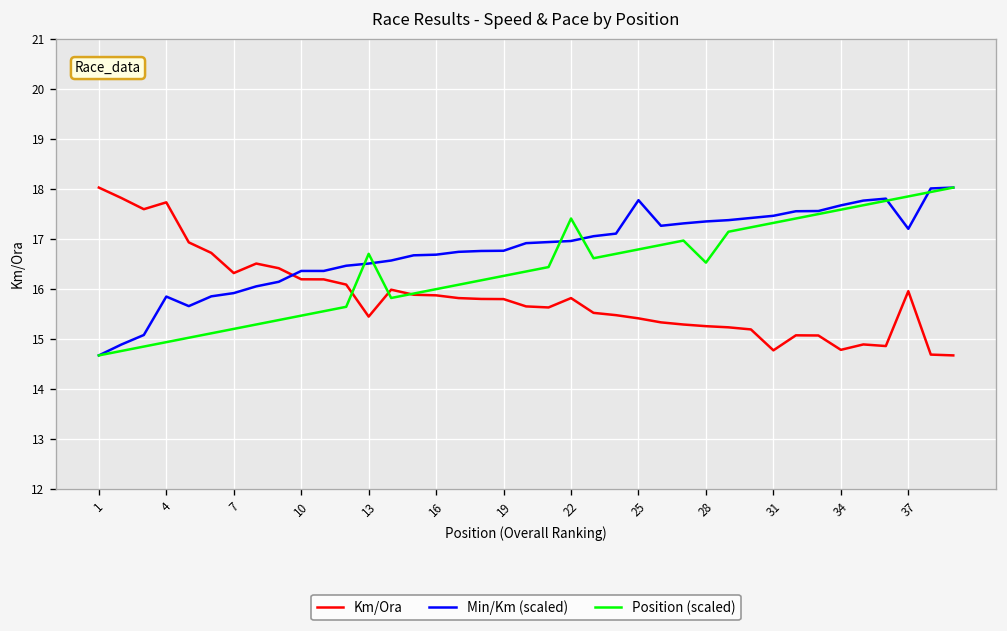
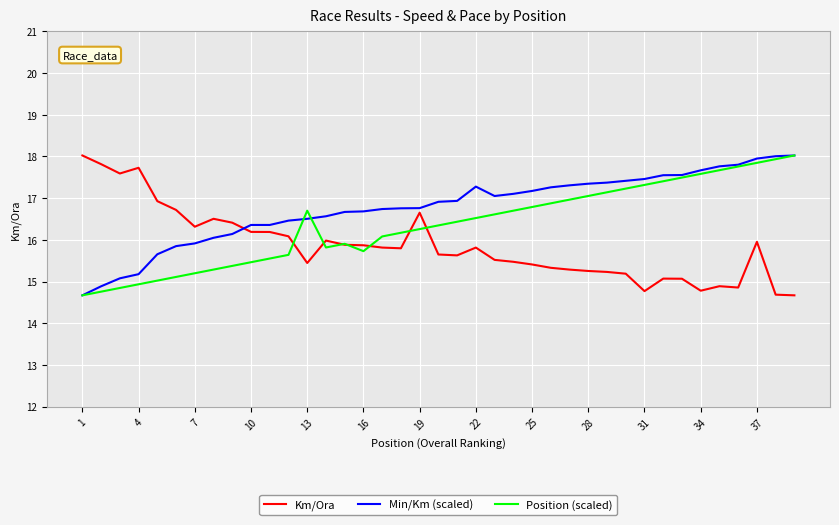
  {
    "Km/Ora": {
      "1": 18.0,
      "4": 17.7,
      "7": 16.3,
      "10": 16.2,
      "13": 15.4,
      "16": 15.9,
-     "19": 15.8,
+     "19": 16.7,
      "22": 15.8,
      "25": 15.4,
      "28": 15.3,
      "31": 14.8,
      "34": 14.8,
      "37": 16.0
    },
    "Min/Km (scaled)": {
-     "4": 15.8,
+     "4": 15.2,
      "7": 15.9,
      "10": 16.4,
      "13": 16.5,
      "16": 16.7,
      "19": 16.8,
-     "22": 17.0,
-     "25": 17.8,
+     "22": 17.3,
+     "25": 17.2,
      "28": 17.3,
      "31": 17.5,
      "34": 17.7,
-     "37": 17.2
+     "37": 17.9
    },
    "Position (scaled)": {
      "4": 14.9,
      "7": 15.2,
      "10": 15.5,
      "13": 16.7,
-     "16": 16.0,
+     "16": 15.7,
      "19": 16.3,
-     "22": 17.4,
+     "22": 16.5,
      "25": 16.8,
-     "28": 16.5,
+     "28": 17.1,
      "31": 17.3,
      "34": 17.6,
      "37": 17.8
    }
  }
